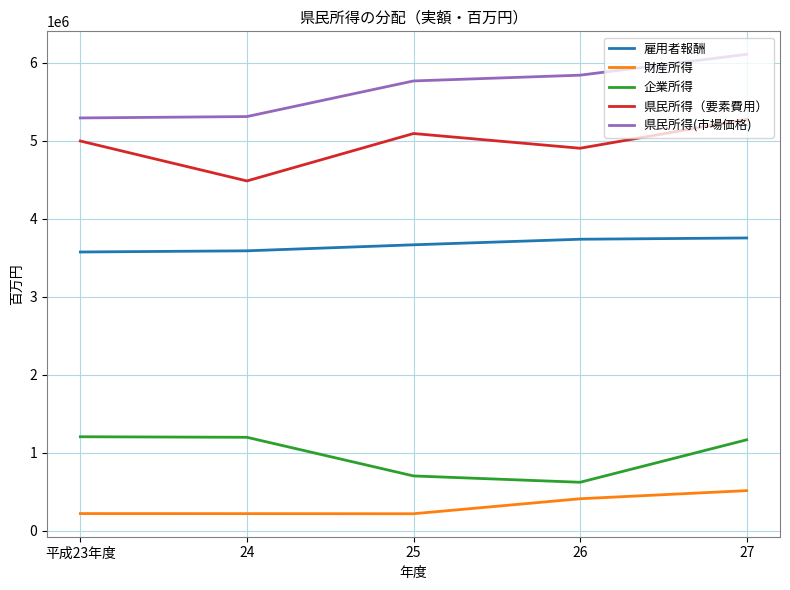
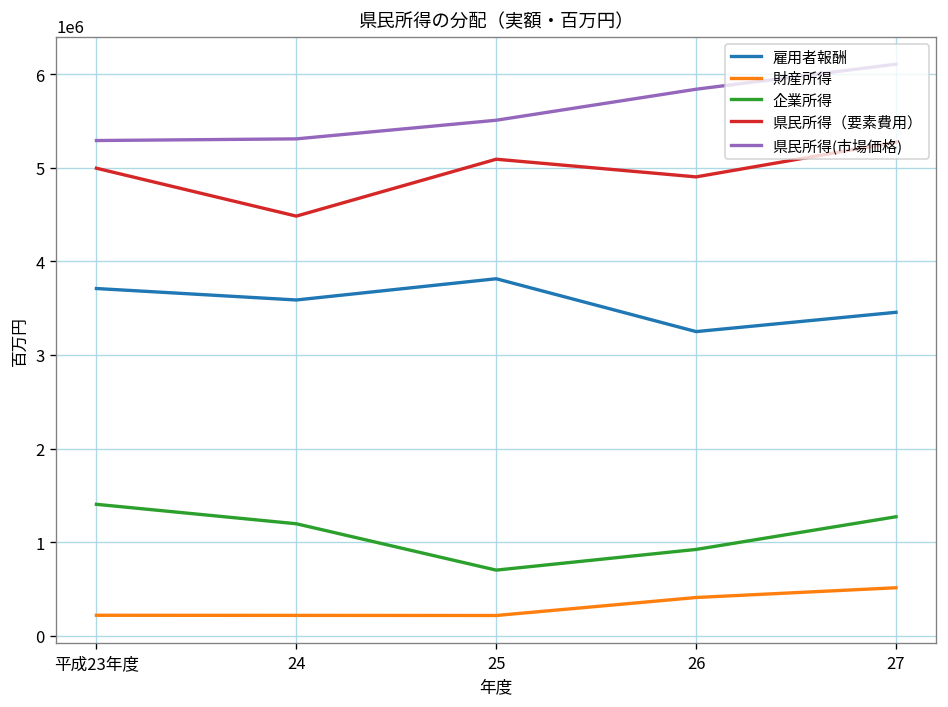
  {
    "雇用者報酬": {
-     "平成23年度": 3600000,
+     "平成23年度": 3700000,
      "24": 3600000,
-     "25": 3700000,
-     "26": 3700000,
-     "27": 3800000
+     "25": 3800000,
+     "26": 3200000,
+     "27": 3500000
    },
    "財産所得": {
      "平成23年度": 200000,
      "24": 200000,
      "25": 200000,
      "26": 400000,
      "27": 500000
    },
    "企業所得": {
-     "平成23年度": 1200000,
+     "平成23年度": 1400000,
      "24": 1200000,
      "25": 700000,
-     "26": 600000,
-     "27": 1200000
+     "26": 900000,
+     "27": 1300000
    },
    "県民所得（要素費用）": {
      "平成23年度": 5000000,
      "24": 4500000,
      "25": 5100000,
      "26": 4900000
    },
    "県民所得(市場価格)": {
      "平成23年度": 5300000,
      "24": 5300000,
-     "25": 5800000,
+     "25": 5500000,
      "26": 5800000
    }
  }
